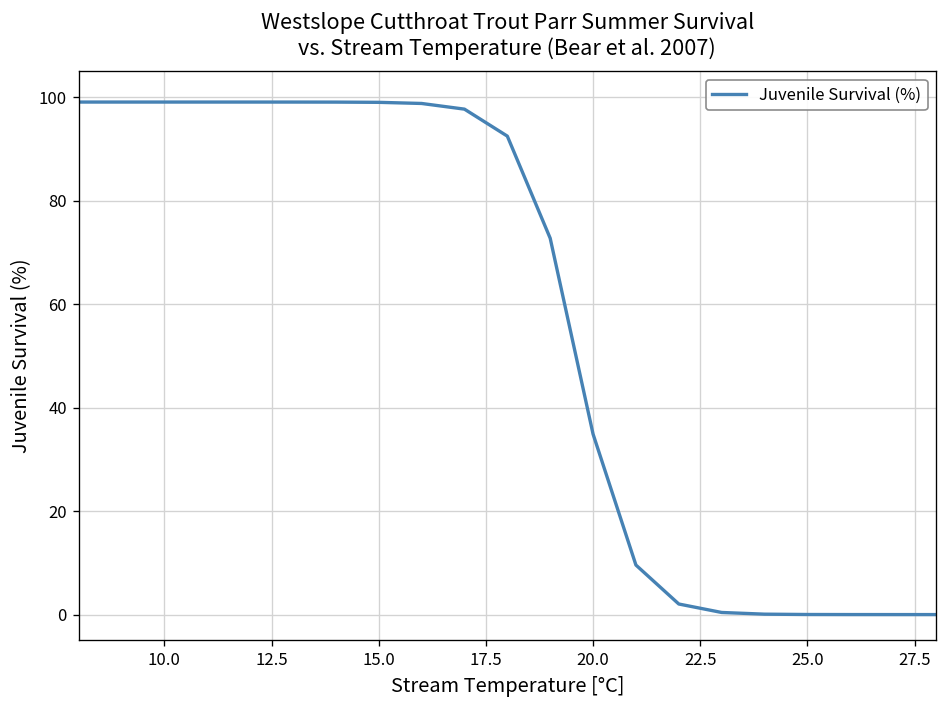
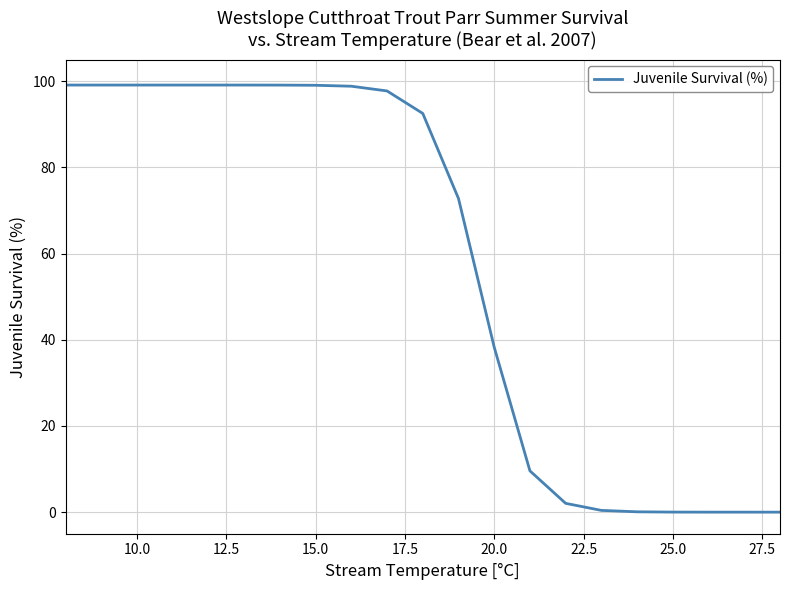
  {
    "10.0": 99,
    "15.0": 99,
-   "20.0": 35,
+   "20.0": 38,
    "25.0": 0
  }
